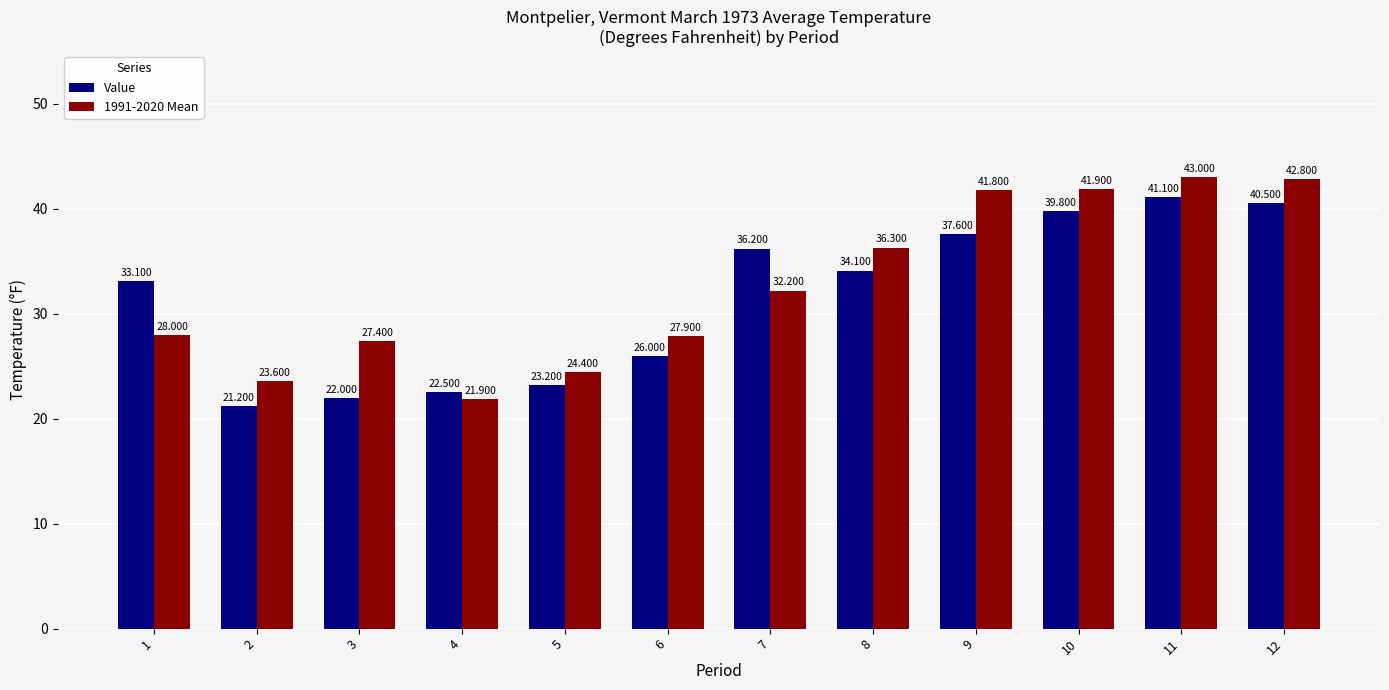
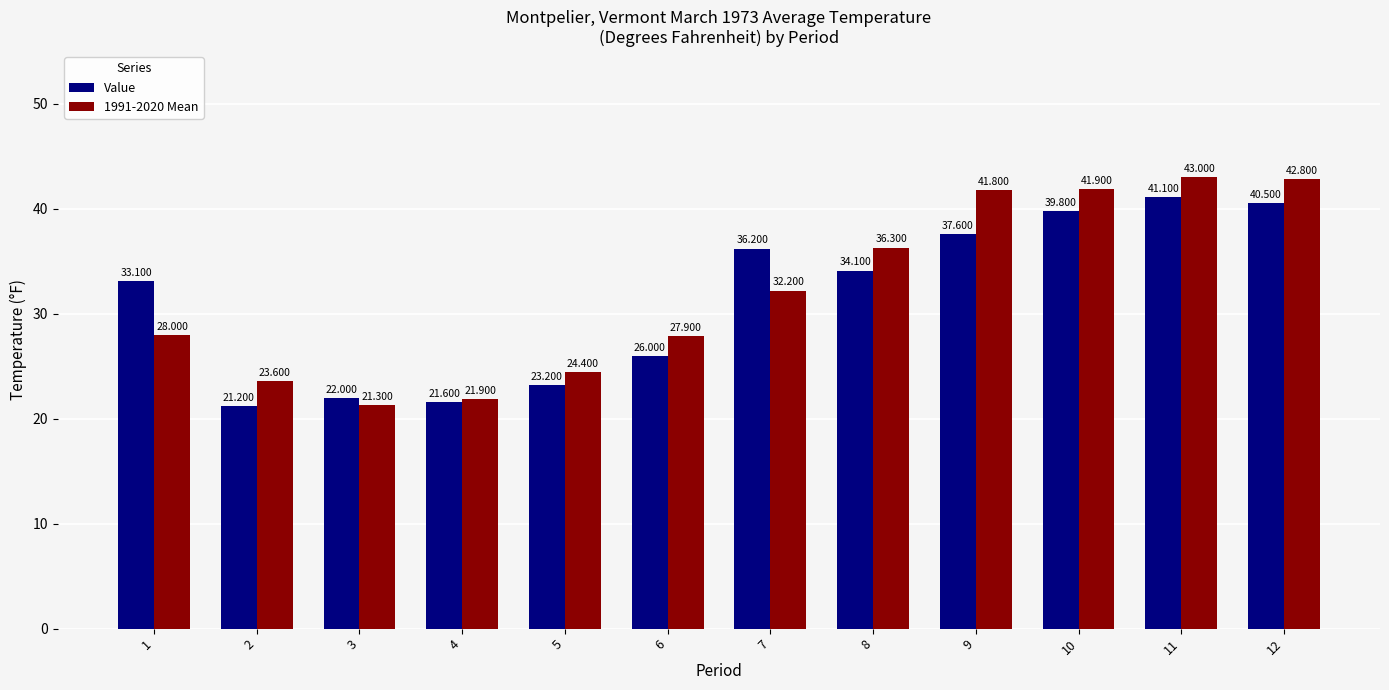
  {
    "Value": {
      "1": 33.100,
      "2": 21.200,
      "3": 22.000,
-     "4": 22.500,
+     "4": 21.600,
      "5": 23.200,
      "6": 26.000,
      "7": 36.200,
      "8": 34.100,
      "9": 37.600,
      "10": 39.800,
      "11": 41.100,
      "12": 40.500
    },
    "1991-2020 Mean": {
      "1": 28.000,
      "2": 23.600,
-     "3": 27.400,
+     "3": 21.300,
      "4": 21.900,
      "5": 24.400,
      "6": 27.900,
      "7": 32.200,
      "8": 36.300,
      "9": 41.800,
      "10": 41.900,
      "11": 43.000,
      "12": 42.800
    }
  }
